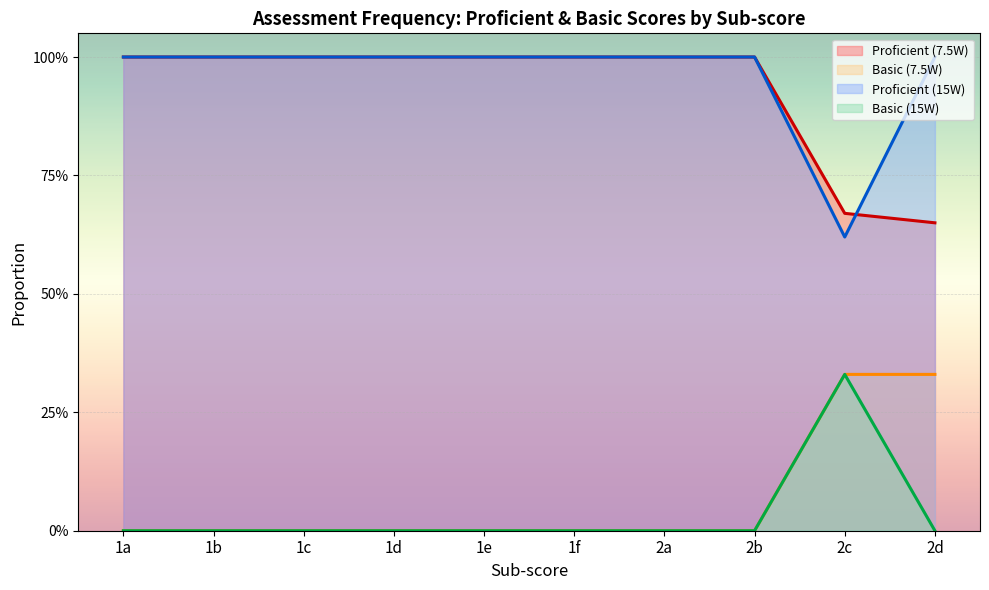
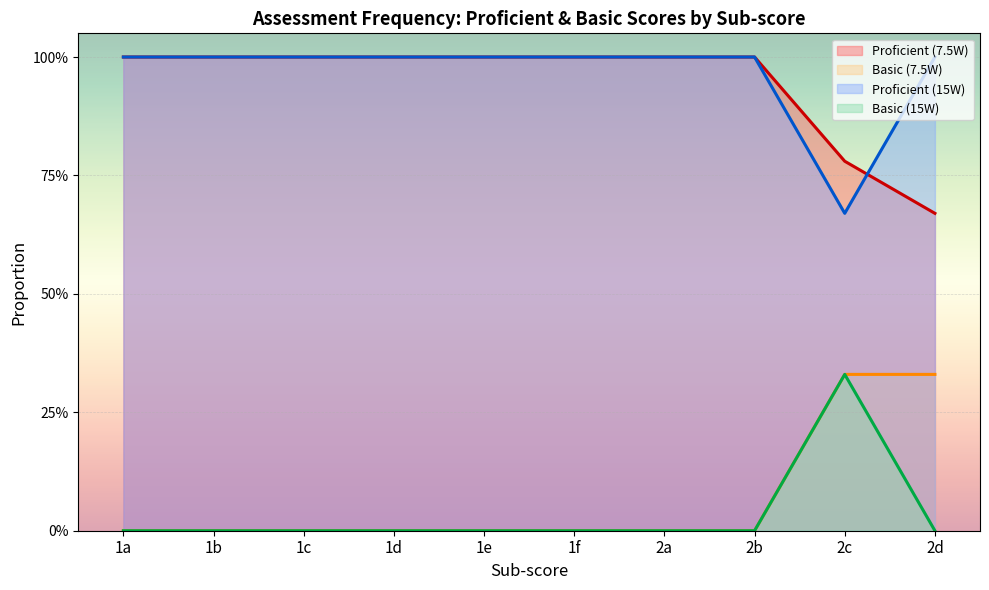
  {
    "Proficient (7.5W)": {
-     "2c": "67%",
-     "2d": "65%"
+     "2c": "78%",
+     "2d": "67%"
    },
    "Basic (7.5W)": {
      "2d": "33%"
    },
    "Proficient (15W)": {
-     "2c": "62%"
+     "2c": "67%"
    },
    "Basic (15W)": {
      "2d": "0%"
    }
  }
